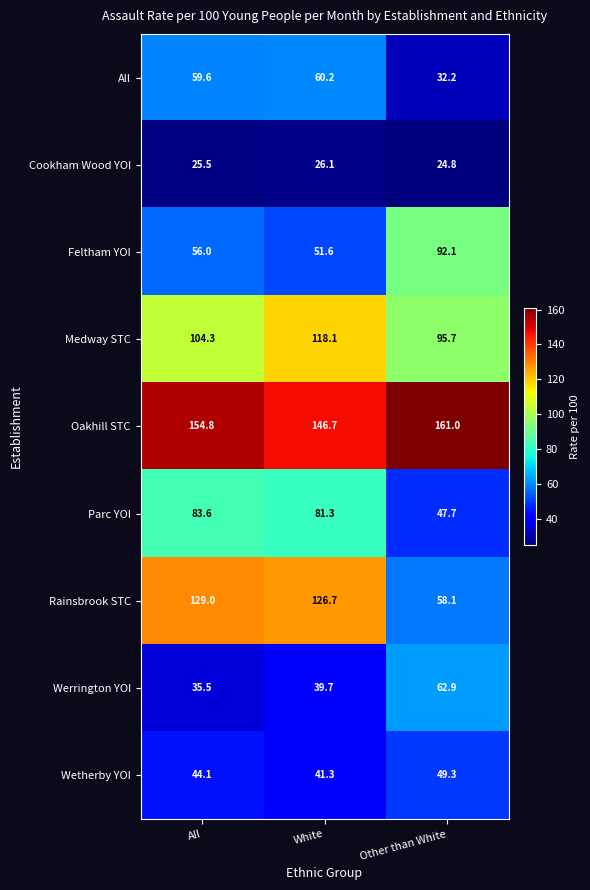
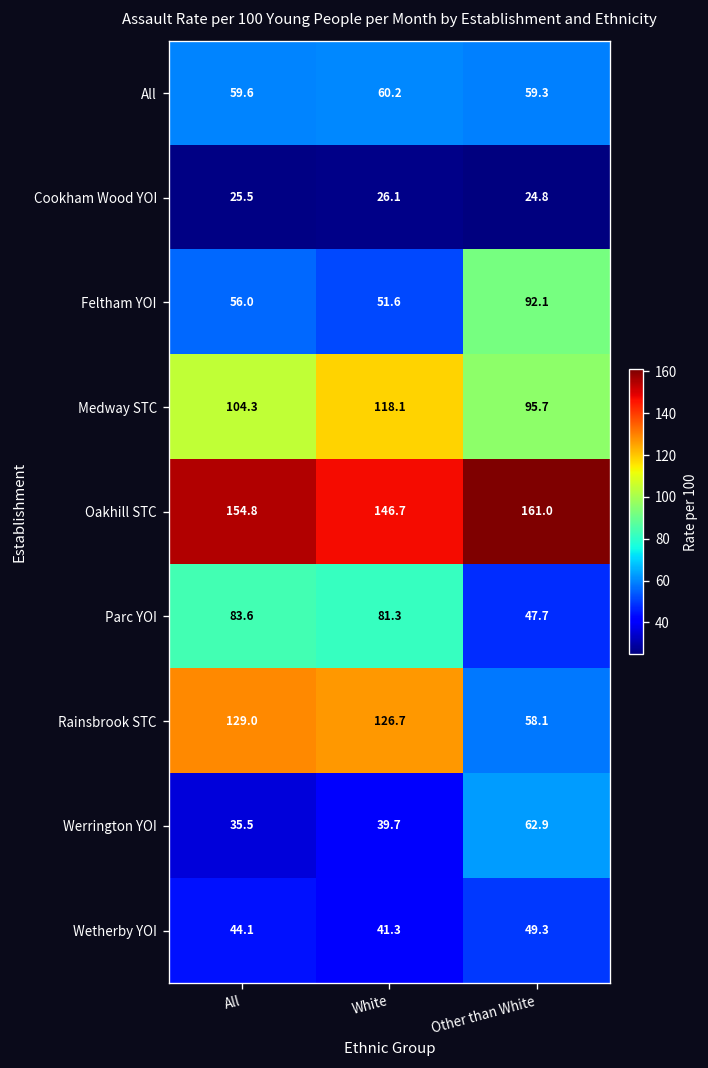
  {
    "All": {
      "All": 59.6,
      "White": 60.2,
-     "Other than White": 32.2
+     "Other than White": 59.3
    },
    "Cookham Wood YOI": {
      "All": 25.5,
      "White": 26.1,
      "Other than White": 24.8
    },
    "Feltham YOI": {
      "All": 56.0,
      "White": 51.6,
      "Other than White": 92.1
    },
    "Medway STC": {
      "All": 104.3,
      "White": 118.1,
      "Other than White": 95.7
    },
    "Oakhill STC": {
      "All": 154.8,
      "White": 146.7,
      "Other than White": 161.0
    },
    "Parc YOI": {
      "All": 83.6,
      "White": 81.3,
      "Other than White": 47.7
    },
    "Rainsbrook STC": {
      "All": 129.0,
      "White": 126.7,
      "Other than White": 58.1
    },
    "Werrington YOI": {
      "All": 35.5,
      "White": 39.7,
      "Other than White": 62.9
    },
    "Wetherby YOI": {
      "All": 44.1,
      "White": 41.3,
      "Other than White": 49.3
    }
  }
